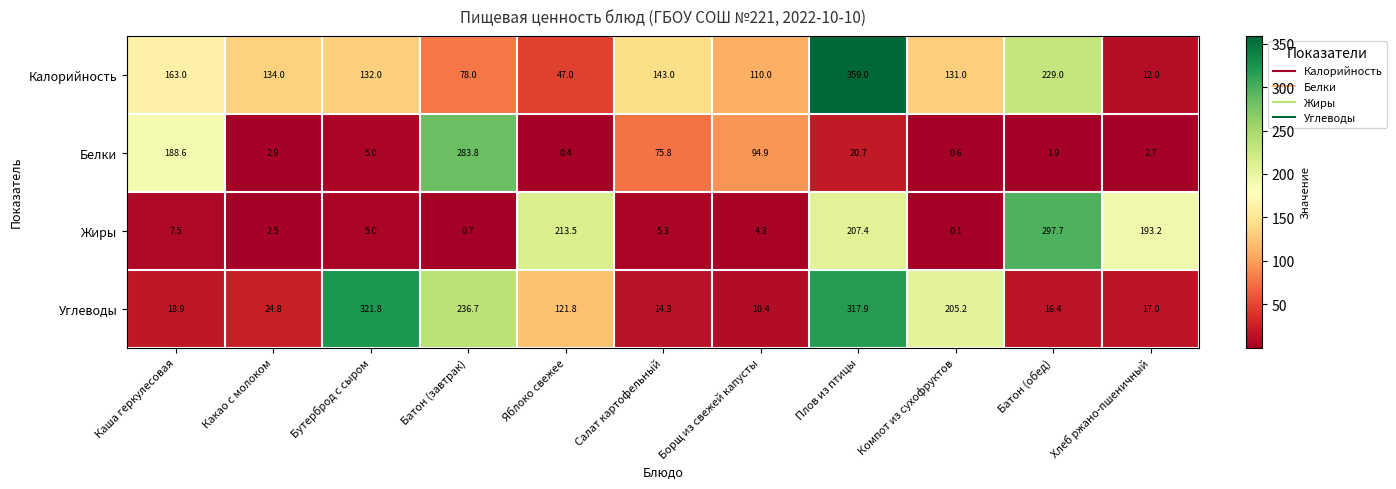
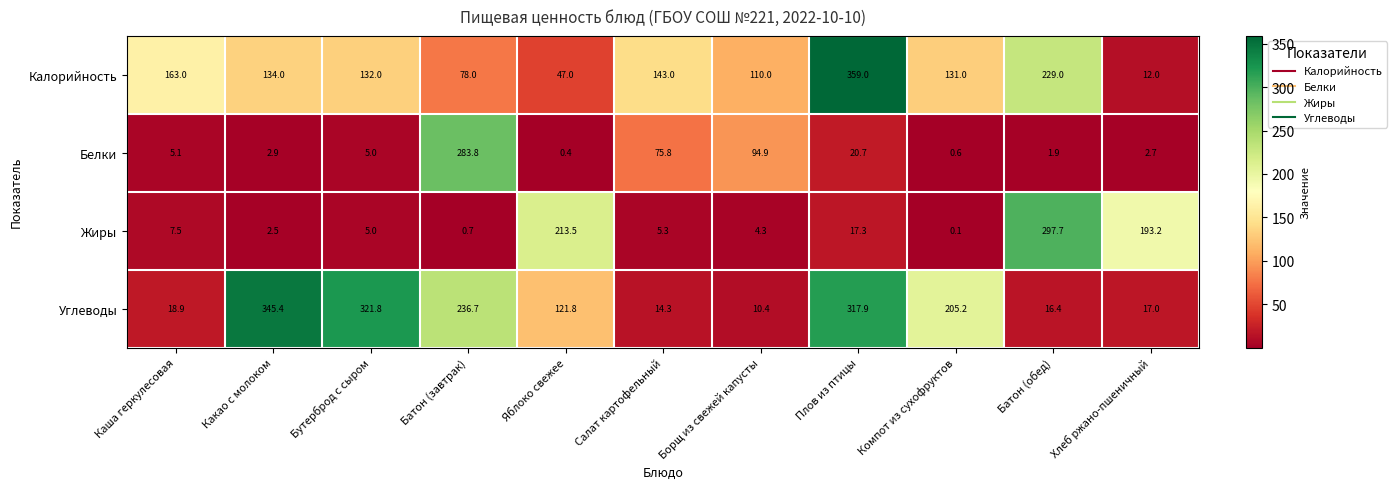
  {
    "Калорийность": {
      "Каша геркулесовая": 163.0,
      "Какао с молоком": 134.0,
      "Бутерброд с сыром": 132.0,
      "Батон (завтрак)": 78.0,
      "Яблоко свежее": 47.0,
      "Салат картофельный": 143.0,
      "Борщ из свежей капусты": 110.0,
      "Плов из птицы": 359.0,
      "Компот из сухофруктов": 131.0,
      "Батон (обед)": 229.0,
      "Хлеб ржано-пшеничный": 12.0
    },
    "Белки": {
-     "Каша геркулесовая": 188.6,
+     "Каша геркулесовая": 5.1,
      "Какао с молоком": 2.9,
      "Бутерброд с сыром": 5.0,
      "Батон (завтрак)": 283.8,
      "Яблоко свежее": 0.4,
      "Салат картофельный": 75.8,
      "Борщ из свежей капусты": 94.9,
      "Плов из птицы": 20.7,
      "Компот из сухофруктов": 0.6,
      "Батон (обед)": 1.9,
      "Хлеб ржано-пшеничный": 2.7
    },
    "Жиры": {
      "Каша геркулесовая": 7.5,
      "Какао с молоком": 2.5,
      "Бутерброд с сыром": 5.0,
      "Батон (завтрак)": 0.7,
      "Яблоко свежее": 213.5,
      "Салат картофельный": 5.3,
      "Борщ из свежей капусты": 4.3,
-     "Плов из птицы": 207.4,
+     "Плов из птицы": 17.3,
      "Компот из сухофруктов": 0.1,
      "Батон (обед)": 297.7,
      "Хлеб ржано-пшеничный": 193.2
    },
    "Углеводы": {
      "Каша геркулесовая": 18.9,
-     "Какао с молоком": 24.8,
+     "Какао с молоком": 345.4,
      "Бутерброд с сыром": 321.8,
      "Батон (завтрак)": 236.7,
      "Яблоко свежее": 121.8,
      "Салат картофельный": 14.3,
      "Борщ из свежей капусты": 10.4,
      "Плов из птицы": 317.9,
      "Компот из сухофруктов": 205.2,
      "Батон (обед)": 16.4,
      "Хлеб ржано-пшеничный": 17.0
    }
  }
